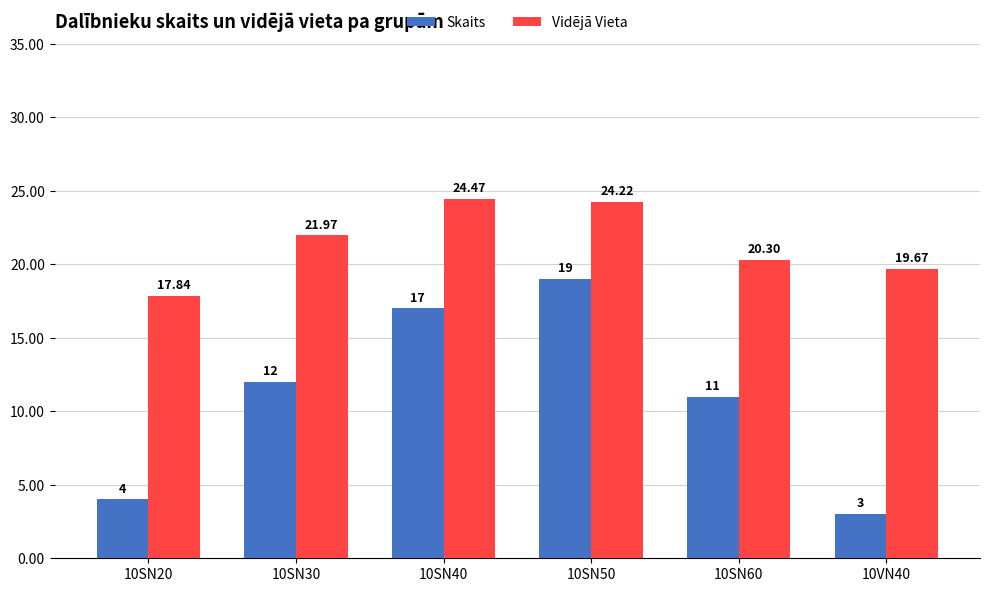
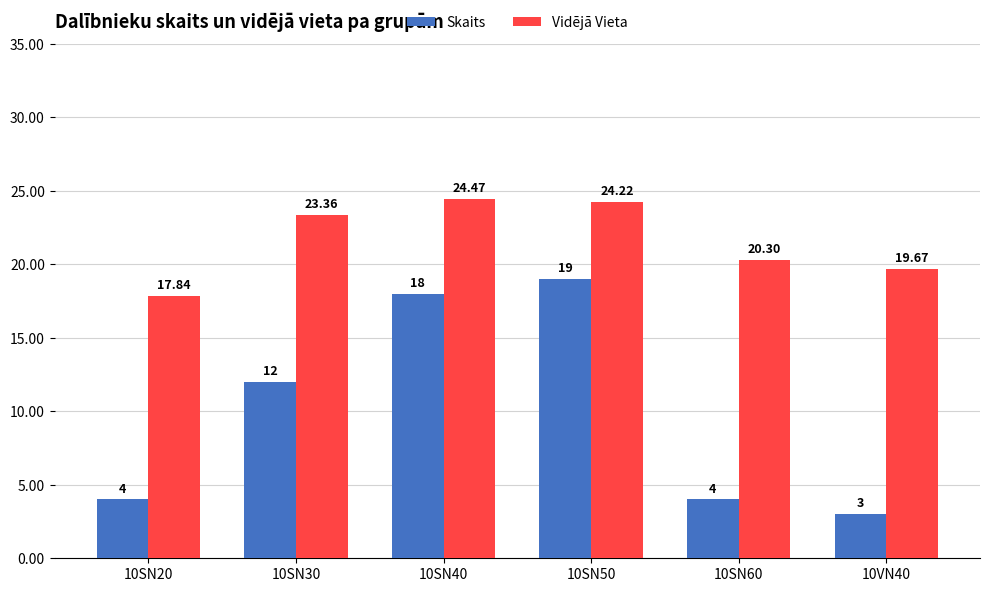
  {
    "Skaits": {
      "10SN20": 4,
      "10SN30": 12,
-     "10SN40": 17,
+     "10SN40": 18,
      "10SN50": 19,
-     "10SN60": 11,
+     "10SN60": 4,
      "10VN40": 3
    },
    "Vidējā Vieta": {
      "10SN20": 17.84,
-     "10SN30": 21.97,
+     "10SN30": 23.36,
      "10SN40": 24.47,
      "10SN50": 24.22,
      "10SN60": 20.30,
      "10VN40": 19.67
    }
  }
